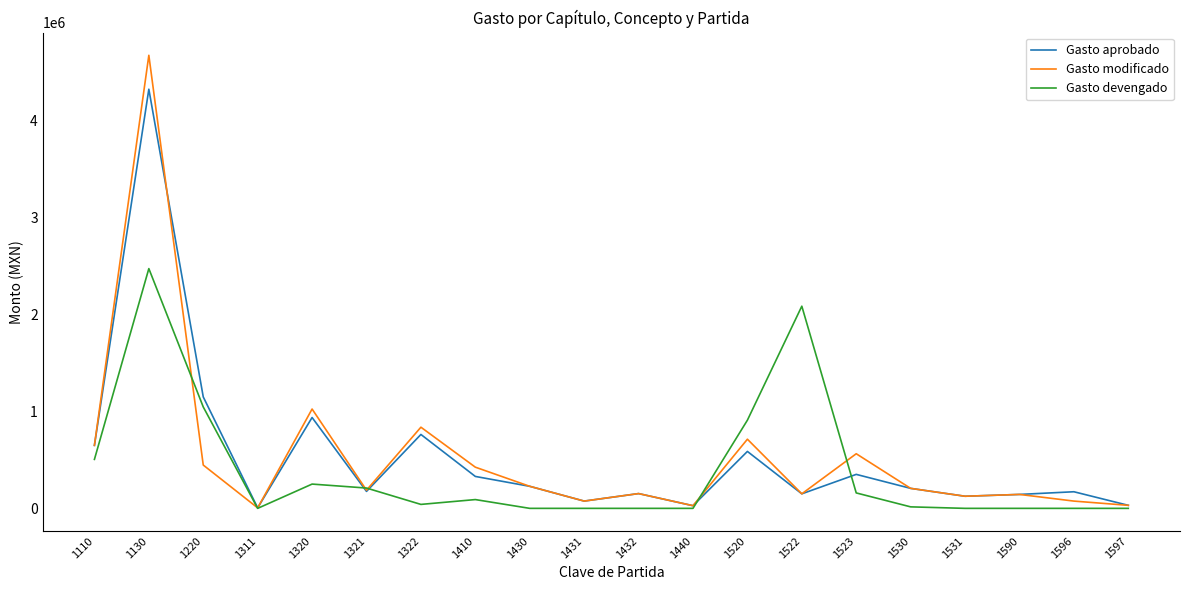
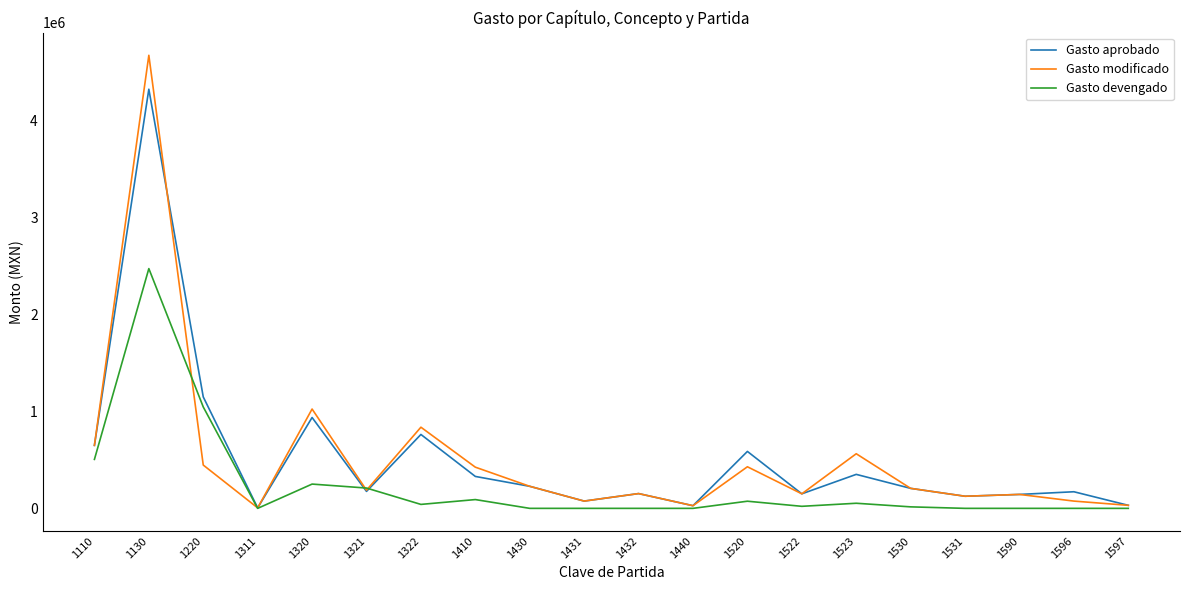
  {
    "Gasto aprobado": {
      "1130": 4300000,
      "1220": 1200000,
      "1320": 900000,
      "1322": 800000,
      "1410": 300000,
      "1520": 600000,
      "1523": 400000,
      "1596": 200000
    },
    "Gasto modificado": {
      "1130": 4700000,
      "1220": 400000,
      "1320": 1000000,
      "1322": 800000,
      "1410": 400000,
-     "1520": 700000,
+     "1520": 400000,
      "1523": 600000,
      "1596": 100000
    },
    "Gasto devengado": {
      "1110": 500000,
      "1130": 2500000,
      "1220": 1000000,
      "1320": 300000,
      "1322": 0,
      "1410": 100000,
      "1430": 0,
      "1431": 0,
      "1432": 0,
      "1440": 0,
-     "1520": 900000,
-     "1522": 2100000,
-     "1523": 200000,
+     "1520": 100000,
+     "1522": 0,
+     "1523": 100000,
      "1530": 0,
      "1531": 0,
      "1590": 0,
      "1596": 0,
      "1597": 0
    }
  }
